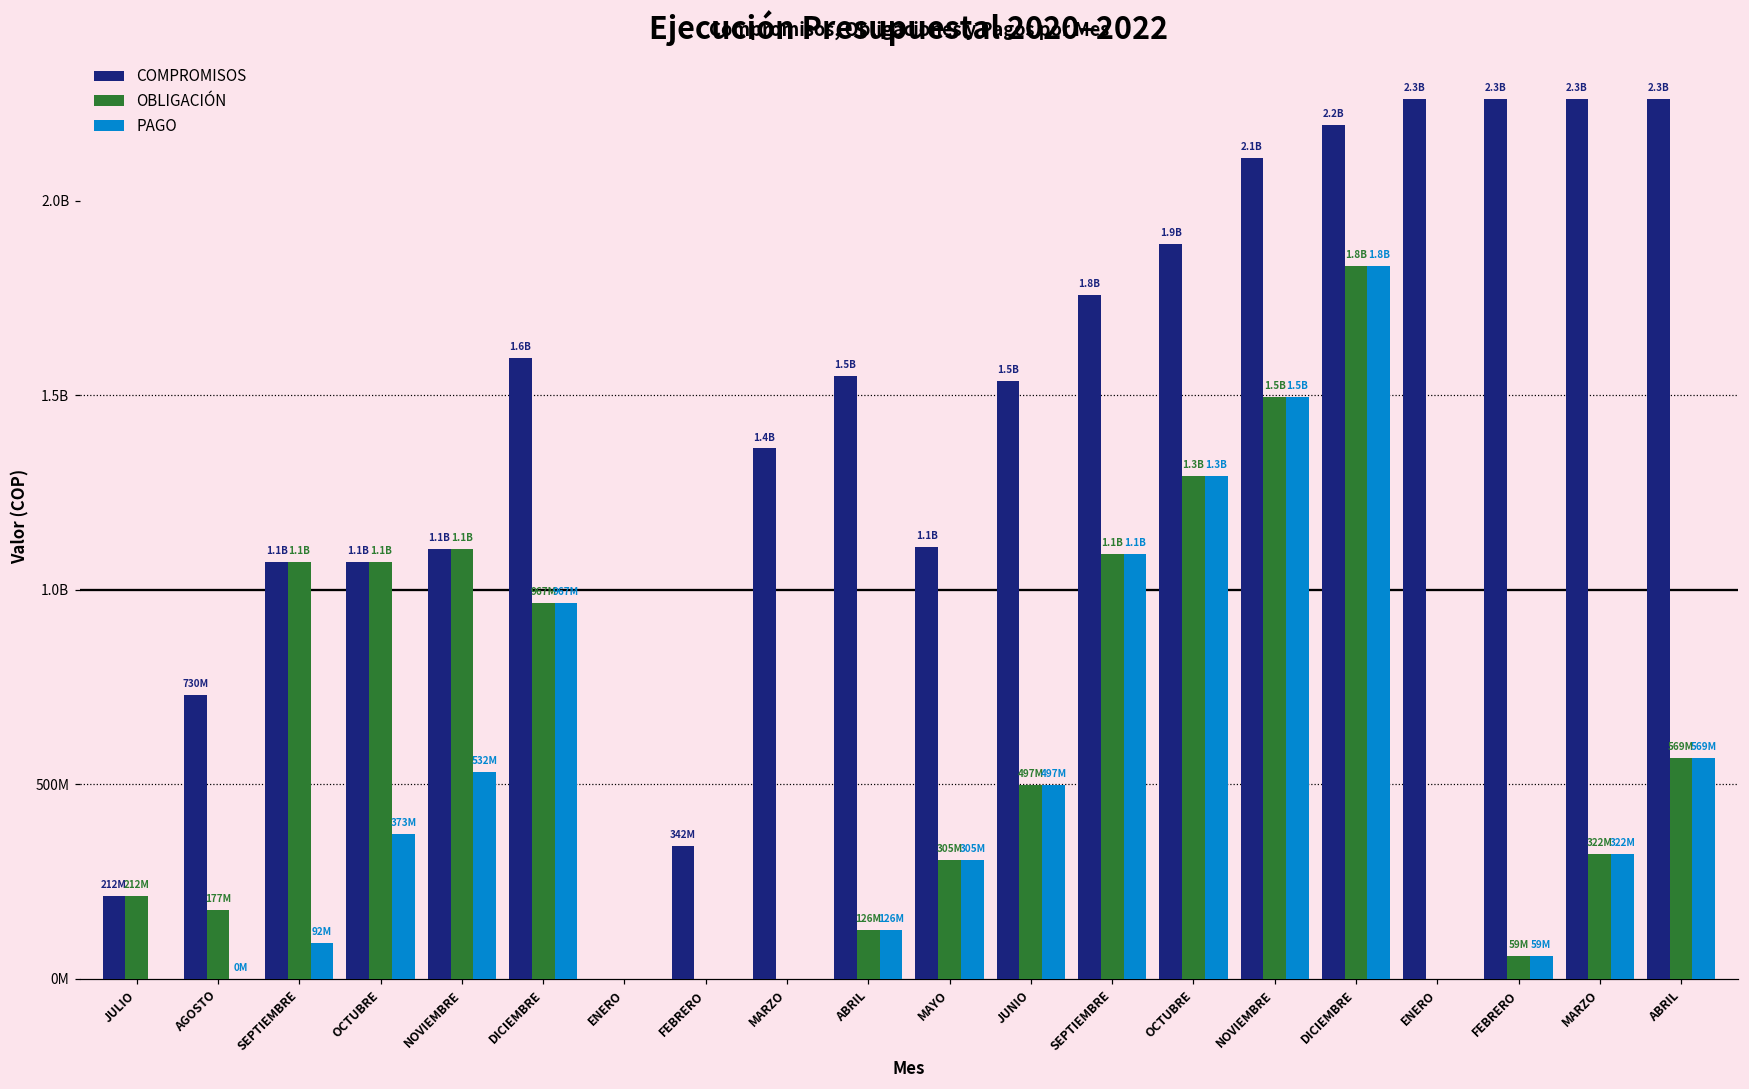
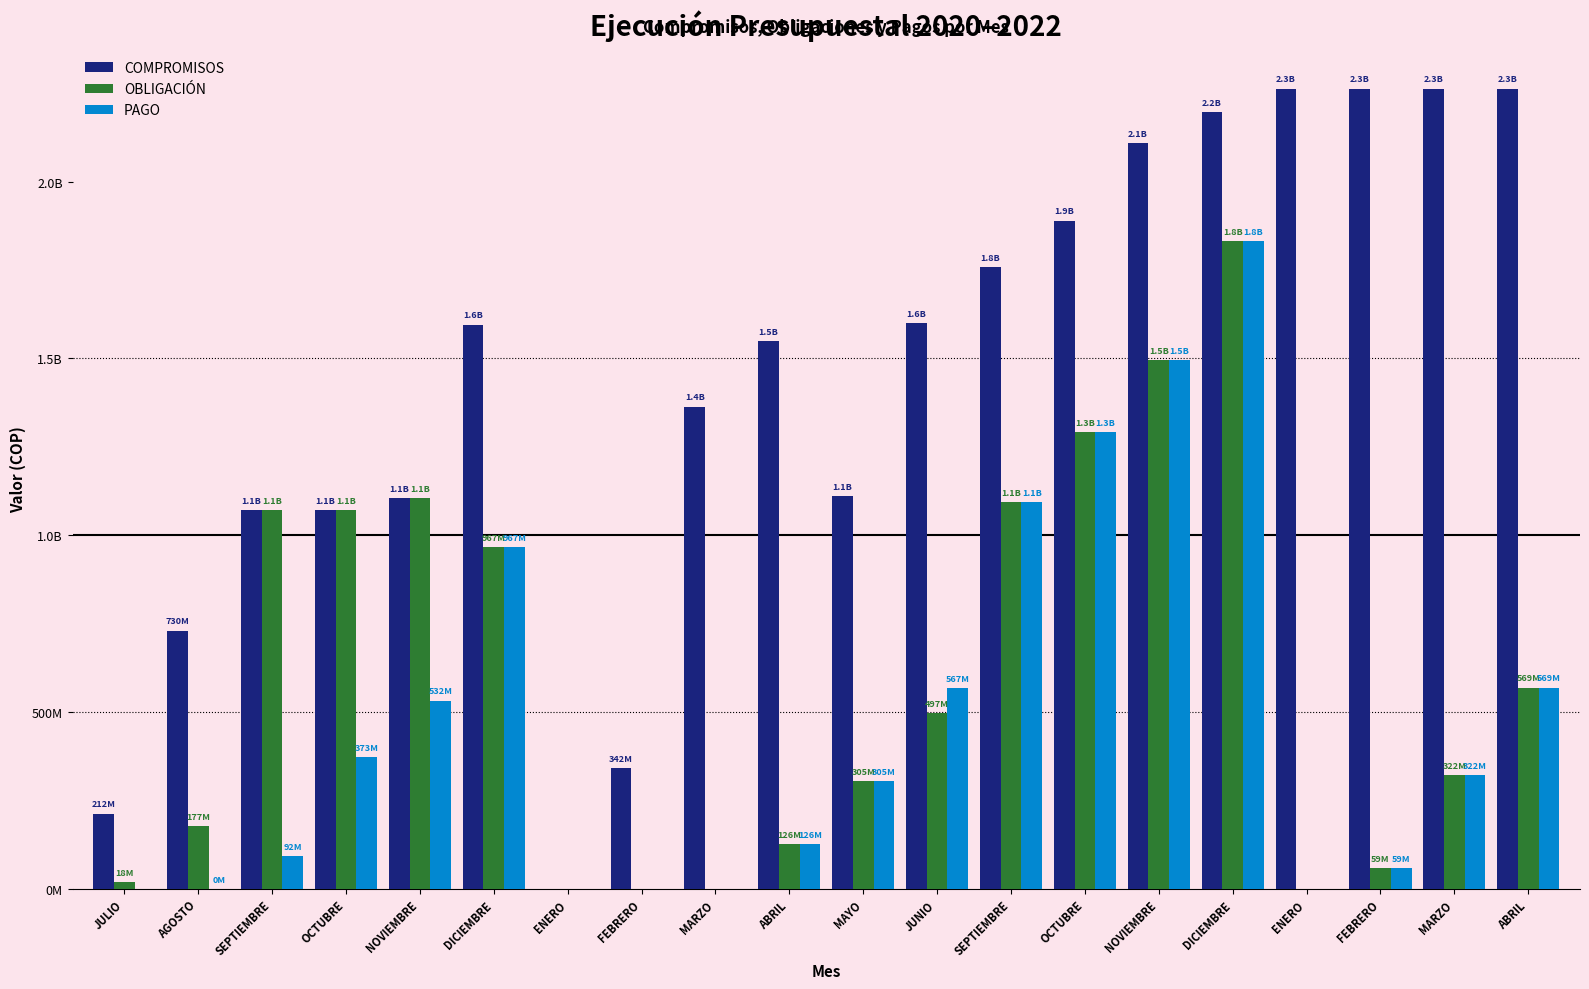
  {
    "COMPROMISOS": {
      "JULIO": "212M",
      "AGOSTO": "730M",
      "MAYO": "1.1B",
-     "JUNIO": "1.5B"
+     "JUNIO": "1.6B"
    },
    "OBLIGACIÓN": {
-     "JULIO": "212M",
+     "JULIO": "18M",
      "AGOSTO": "177M",
      "MAYO": "305M",
      "JUNIO": "497M"
    },
    "PAGO": {
      "MAYO": "305M",
-     "JUNIO": "497M"
+     "JUNIO": "567M"
    }
  }
